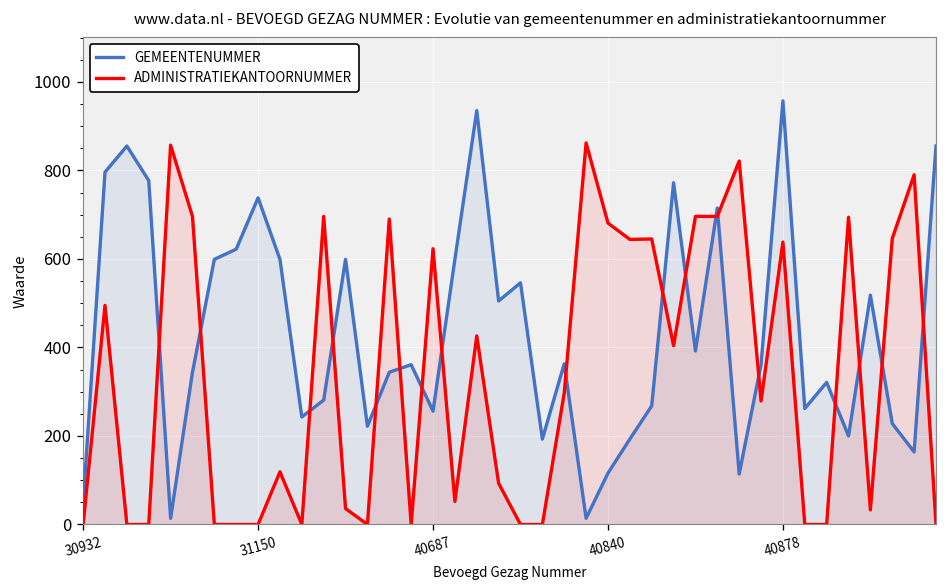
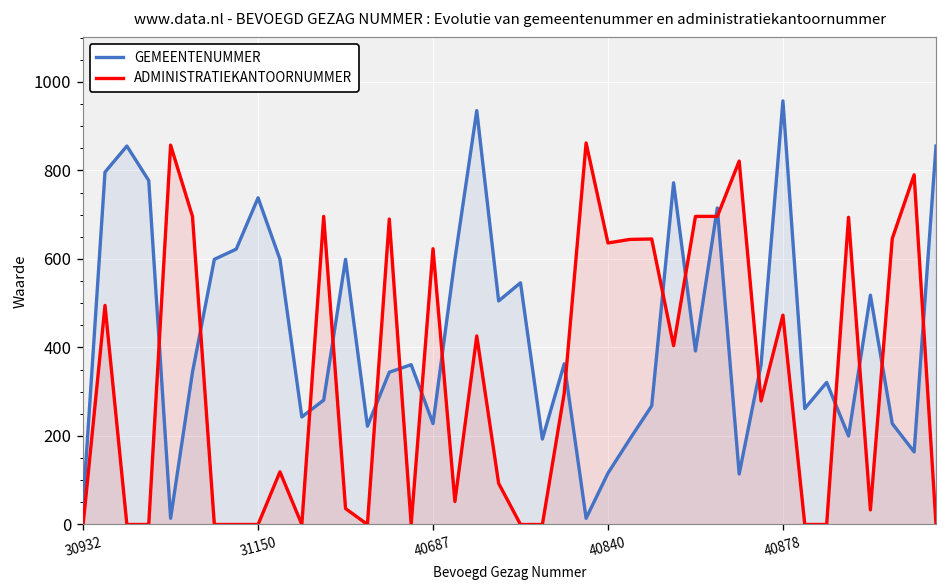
  {
    "GEMEENTENUMMER": {
      "30932": 50,
      "31150": 740,
-     "40687": 260,
+     "40687": 230,
      "40840": 120,
      "40878": 960
    },
    "ADMINISTRATIEKANTOORNUMMER": {
      "30932": 0,
      "31150": 0,
      "40687": 620,
-     "40840": 680,
-     "40878": 640
+     "40840": 640,
+     "40878": 470
    }
  }
